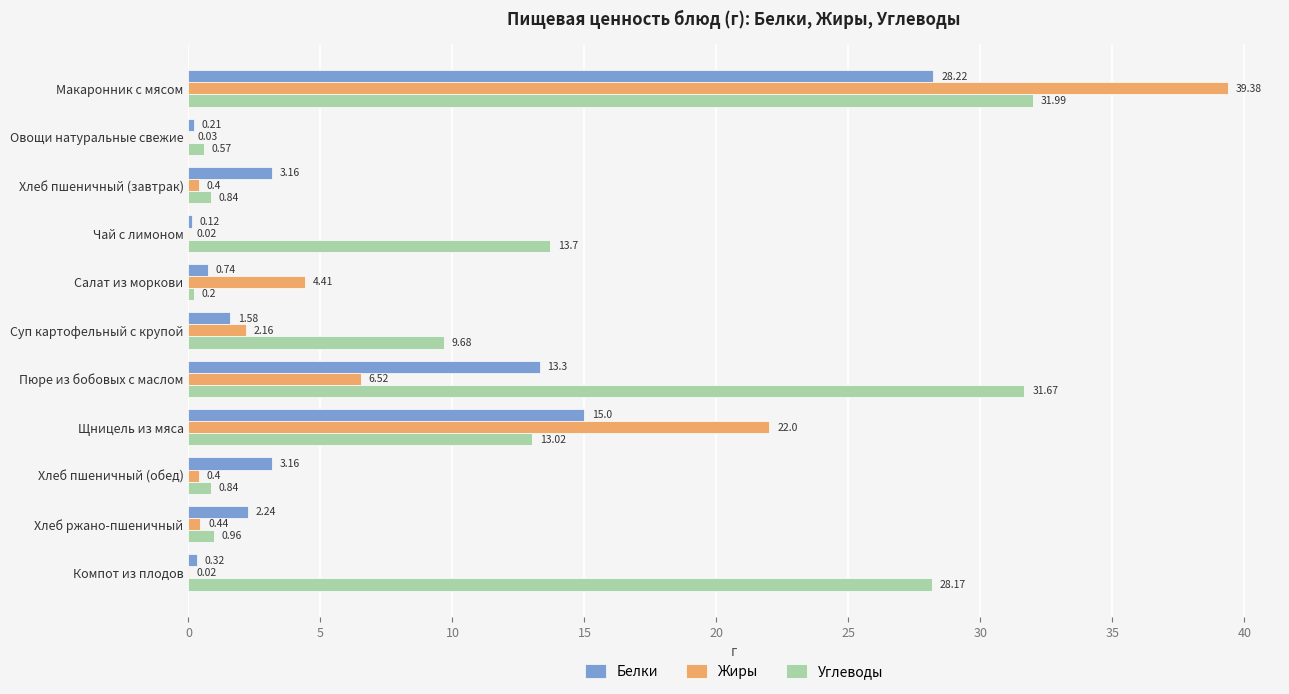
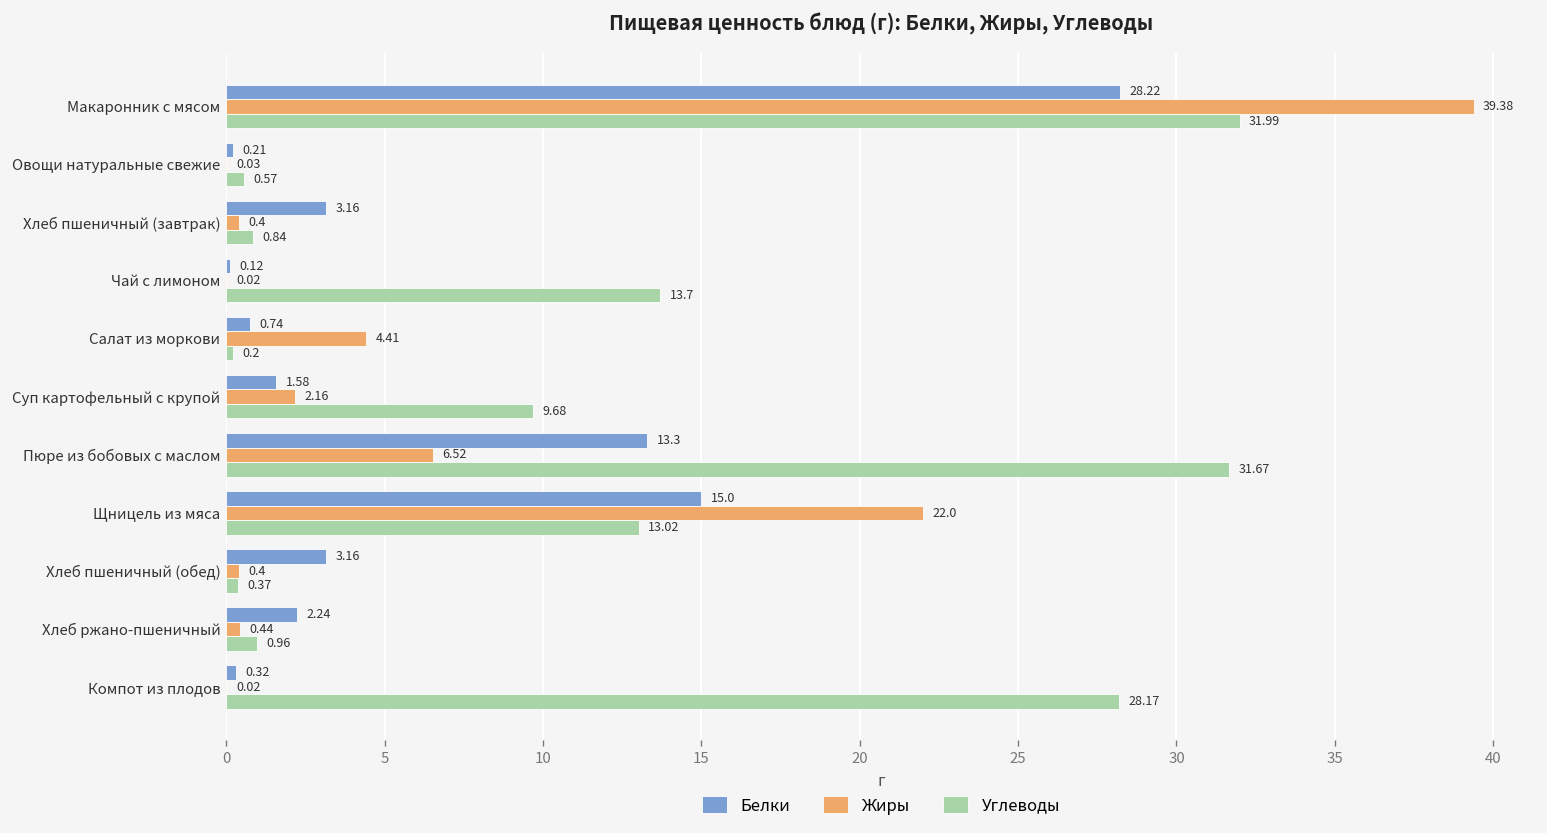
  {
    "Белки": {
      "Макаронник с мясом": 28.22,
      "Овощи натуральные свежие": 0.21,
      "Хлеб пшеничный (завтрак)": 3.16,
      "Чай с лимоном": 0.12,
      "Салат из моркови": 0.74,
      "Суп картофельный с крупой": 1.58,
      "Пюре из бобовых с маслом": 13.3,
      "Щницель из мяса": 15.0,
      "Хлеб пшеничный (обед)": 3.16,
      "Хлеб ржано-пшеничный": 2.24,
      "Компот из плодов": 0.32
    },
    "Жиры": {
      "Макаронник с мясом": 39.38,
      "Овощи натуральные свежие": 0.03,
      "Хлеб пшеничный (завтрак)": 0.4,
      "Чай с лимоном": 0.02,
      "Салат из моркови": 4.41,
      "Суп картофельный с крупой": 2.16,
      "Пюре из бобовых с маслом": 6.52,
      "Щницель из мяса": 22.0,
      "Хлеб пшеничный (обед)": 0.4,
      "Хлеб ржано-пшеничный": 0.44,
      "Компот из плодов": 0.02
    },
    "Углеводы": {
      "Макаронник с мясом": 31.99,
      "Овощи натуральные свежие": 0.57,
      "Хлеб пшеничный (завтрак)": 0.84,
      "Чай с лимоном": 13.7,
      "Салат из моркови": 0.2,
      "Суп картофельный с крупой": 9.68,
      "Пюре из бобовых с маслом": 31.67,
      "Щницель из мяса": 13.02,
-     "Хлеб пшеничный (обед)": 0.84,
+     "Хлеб пшеничный (обед)": 0.37,
      "Хлеб ржано-пшеничный": 0.96,
      "Компот из плодов": 28.17
    }
  }
